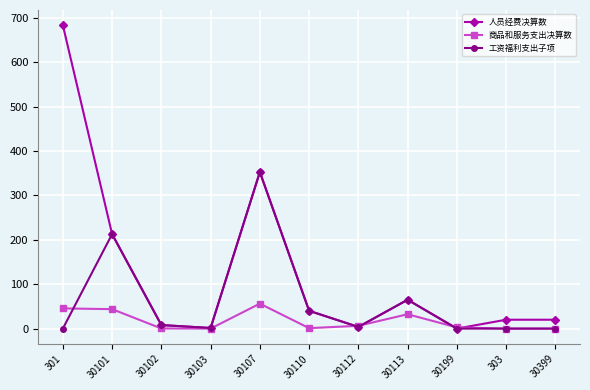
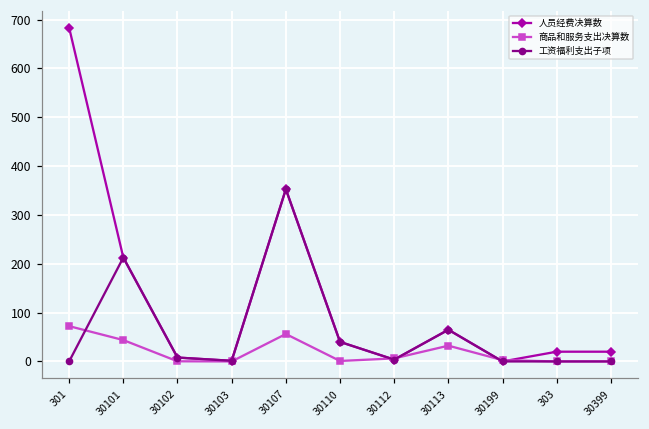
  {
    "商品和服务支出决算数": {
-     "301": 50,
+     "301": 70,
      "30101": 40,
      "30102": 0,
      "30107": 60,
      "30110": 0,
      "30113": 30
    }
  }
